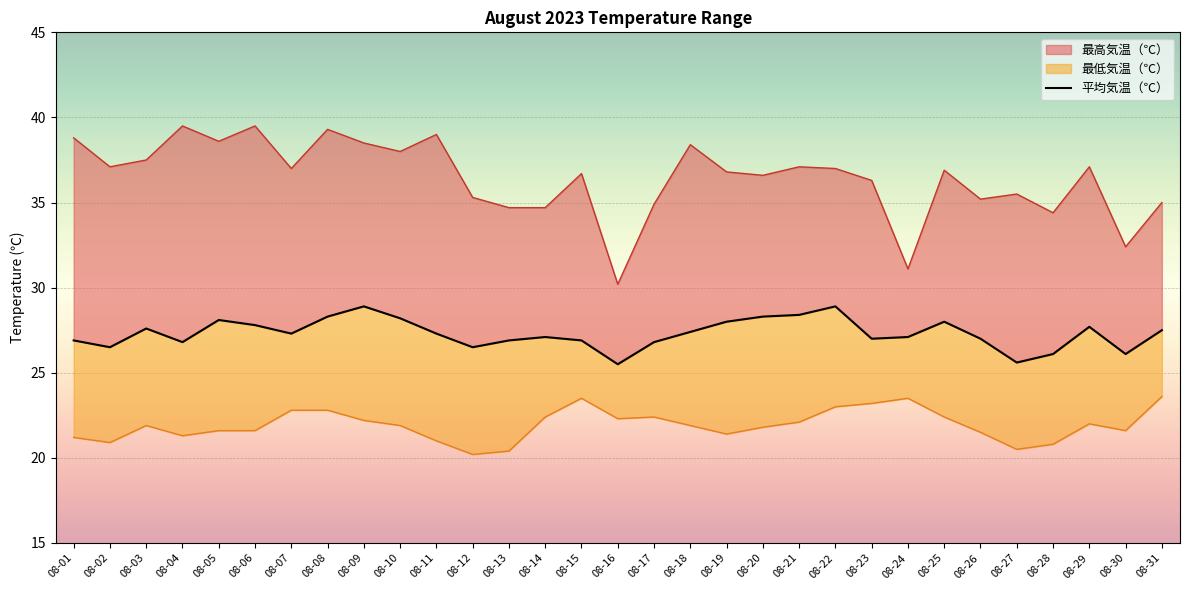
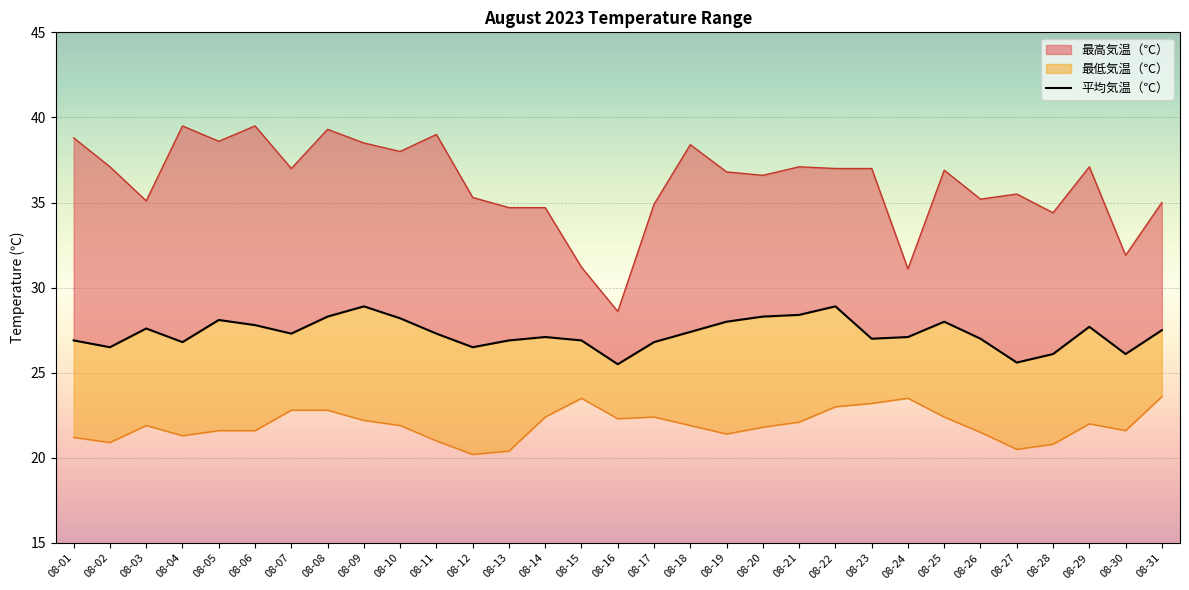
  {
    "最高気温（℃）": {
      "08-01": 38.8,
      "08-02": 37.1,
-     "08-03": 37.5,
+     "08-03": 35.1,
      "08-04": 39.5,
      "08-05": 38.6,
      "08-06": 39.5,
      "08-07": 37.0,
      "08-08": 39.3,
      "08-09": 38.5,
      "08-10": 38.0,
      "08-11": 39.0,
      "08-12": 35.3,
      "08-13": 34.7,
      "08-14": 34.7,
-     "08-15": 36.7,
-     "08-16": 30.2,
+     "08-15": 31.2,
+     "08-16": 28.6,
      "08-17": 34.9,
      "08-18": 38.4,
      "08-19": 36.8,
      "08-20": 36.6,
      "08-21": 37.1,
      "08-22": 37.0,
-     "08-23": 36.3,
+     "08-23": 37.0,
      "08-24": 31.1,
      "08-25": 36.9,
      "08-26": 35.2,
      "08-27": 35.5,
      "08-28": 34.4,
      "08-29": 37.1,
-     "08-30": 32.4,
+     "08-30": 31.9,
      "08-31": 35.0
    }
  }
